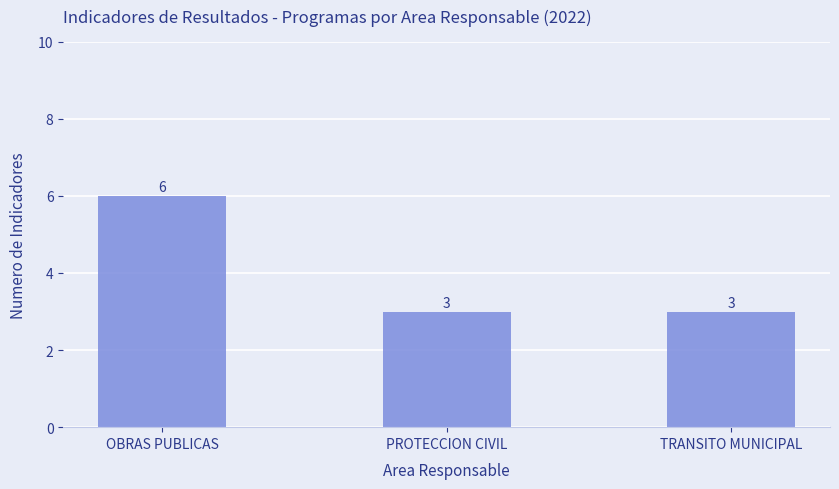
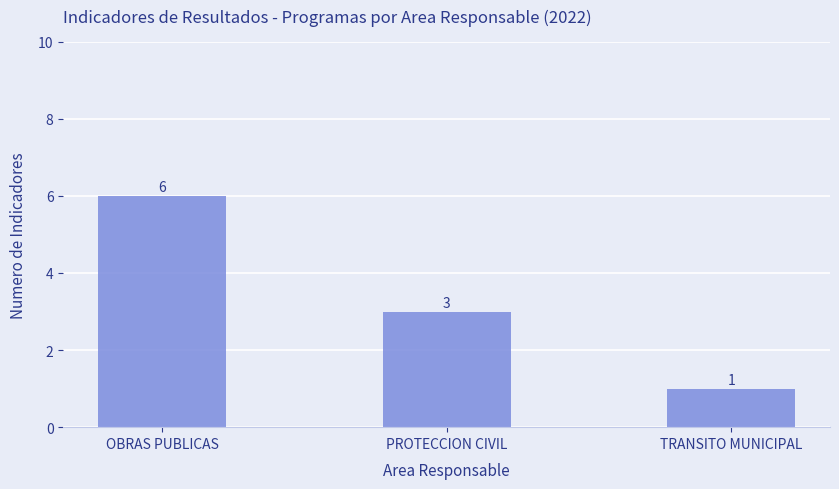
  {
    "OBRAS PUBLICAS": 6,
    "PROTECCION CIVIL": 3,
-   "TRANSITO MUNICIPAL": 3
+   "TRANSITO MUNICIPAL": 1
  }
